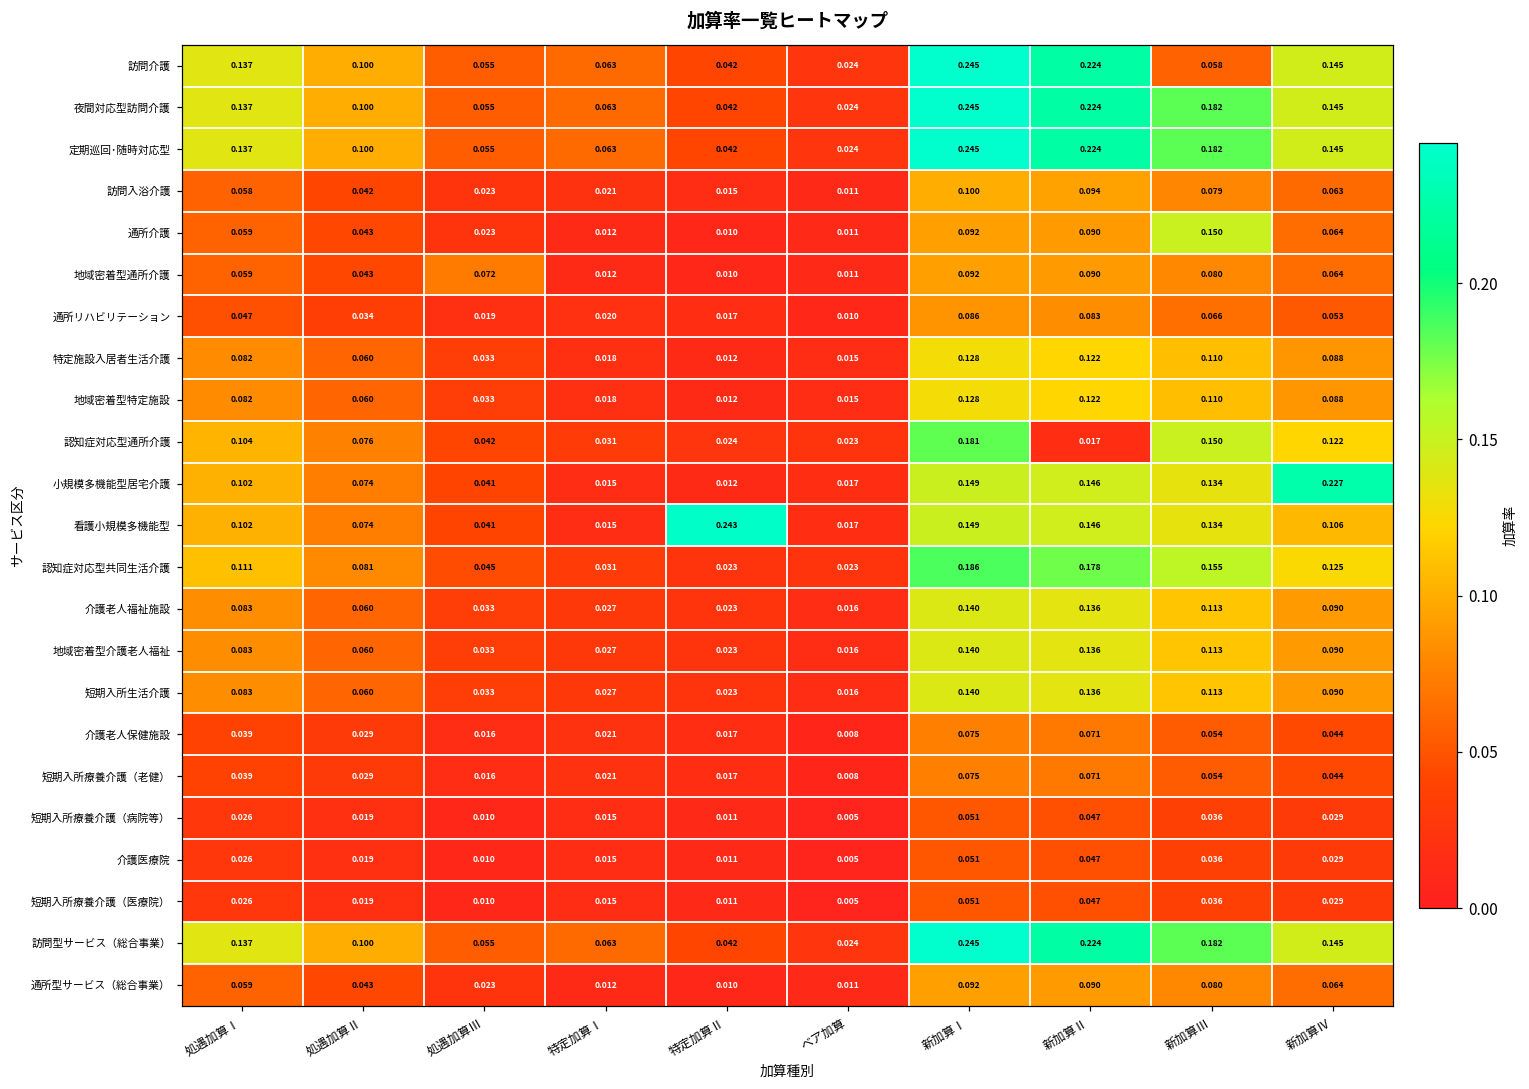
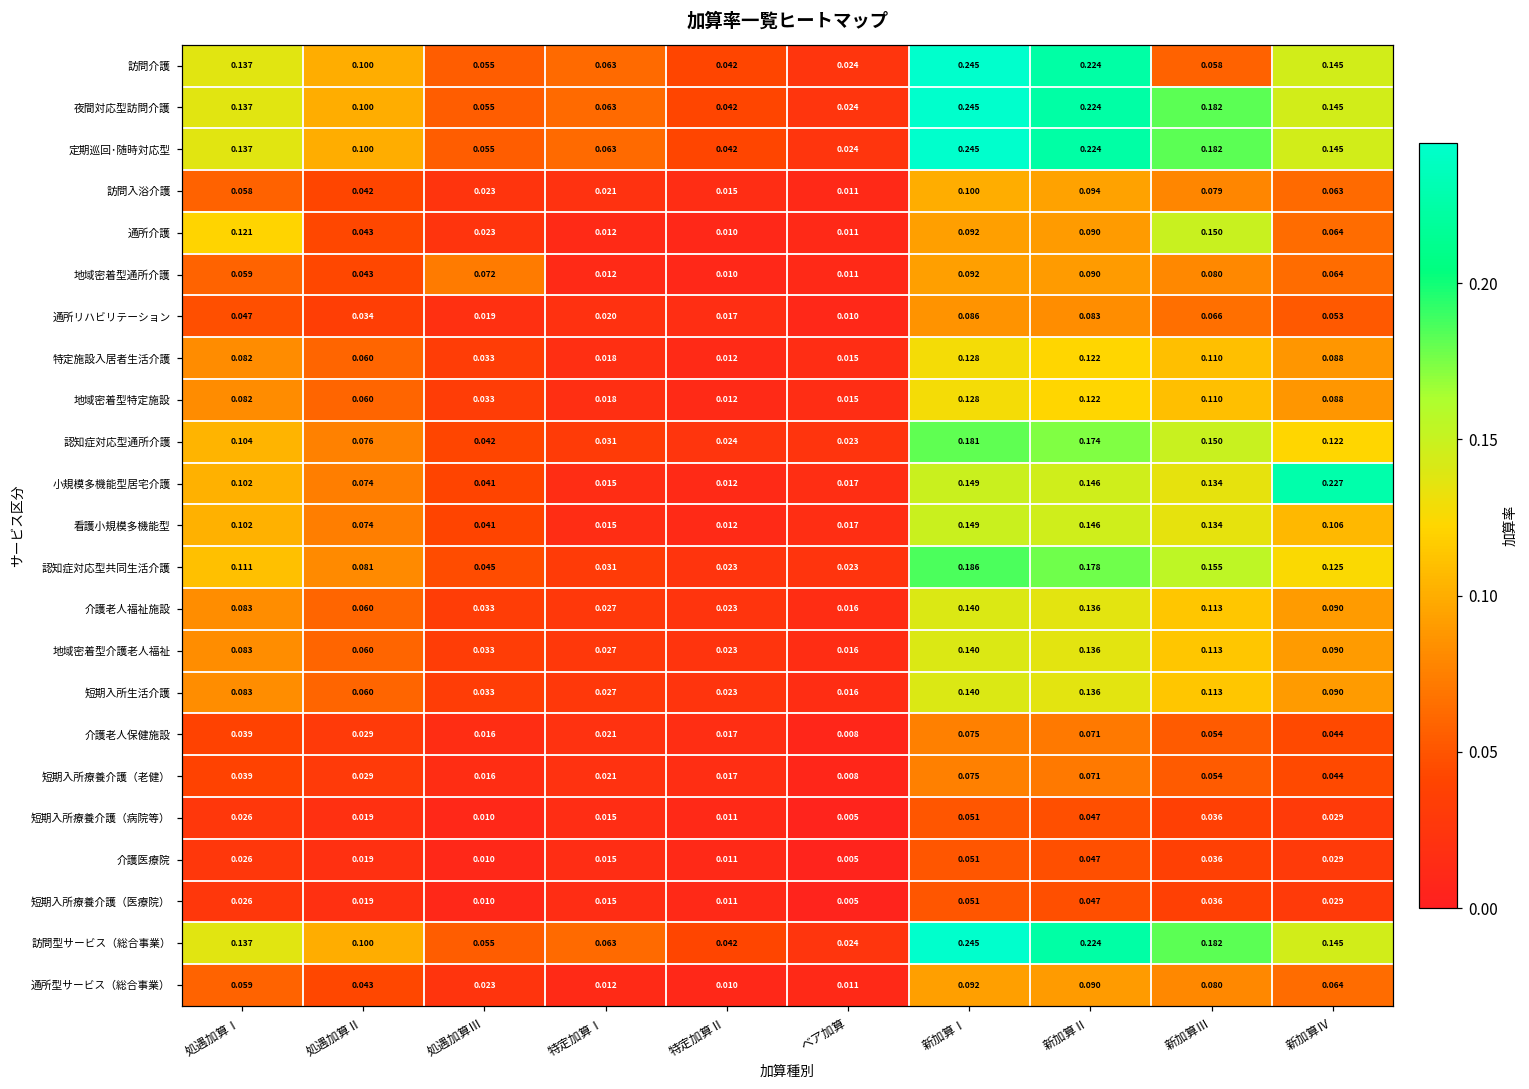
  {
    "通所介護": {
-     "処遇加算Ⅰ": 0.059,
+     "処遇加算Ⅰ": 0.121,
      "処遇加算Ⅱ": 0.043,
      "処遇加算Ⅲ": 0.023,
      "特定加算Ⅰ": 0.012,
      "特定加算Ⅱ": 0.010,
      "ベア加算": 0.011,
      "新加算Ⅰ": 0.092,
      "新加算Ⅱ": 0.090,
      "新加算Ⅲ": 0.150,
      "新加算Ⅳ": 0.064
    },
    "認知症対応型通所介護": {
      "処遇加算Ⅰ": 0.104,
      "処遇加算Ⅱ": 0.076,
      "処遇加算Ⅲ": 0.042,
      "特定加算Ⅰ": 0.031,
      "特定加算Ⅱ": 0.024,
      "ベア加算": 0.023,
      "新加算Ⅰ": 0.181,
-     "新加算Ⅱ": 0.017,
+     "新加算Ⅱ": 0.174,
      "新加算Ⅲ": 0.150,
      "新加算Ⅳ": 0.122
    },
    "看護小規模多機能型": {
      "処遇加算Ⅰ": 0.102,
      "処遇加算Ⅱ": 0.074,
      "処遇加算Ⅲ": 0.041,
      "特定加算Ⅰ": 0.015,
-     "特定加算Ⅱ": 0.243,
+     "特定加算Ⅱ": 0.012,
      "ベア加算": 0.017,
      "新加算Ⅰ": 0.149,
      "新加算Ⅱ": 0.146,
      "新加算Ⅲ": 0.134,
      "新加算Ⅳ": 0.106
    }
  }
